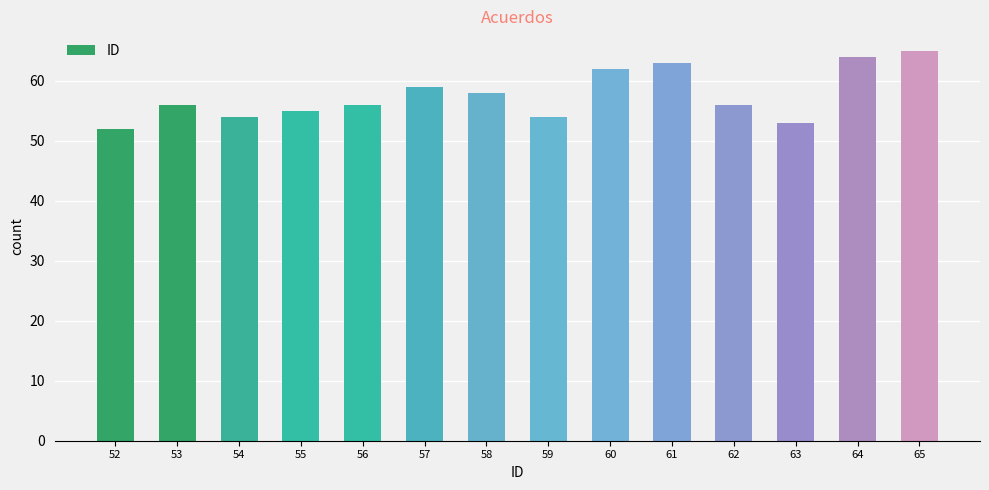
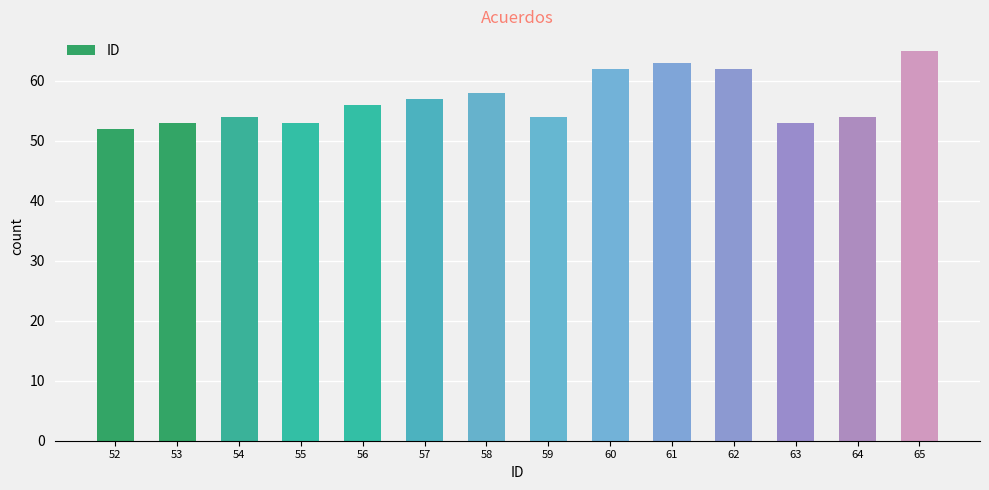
  {
    "52": 52,
-   "53": 56,
+   "53": 53,
    "54": 54,
-   "55": 55,
+   "55": 53,
    "56": 56,
-   "57": 59,
+   "57": 57,
    "58": 58,
    "59": 54,
    "60": 62,
    "61": 63,
-   "62": 56,
+   "62": 62,
    "63": 53,
-   "64": 64,
+   "64": 54,
    "65": 65
  }
